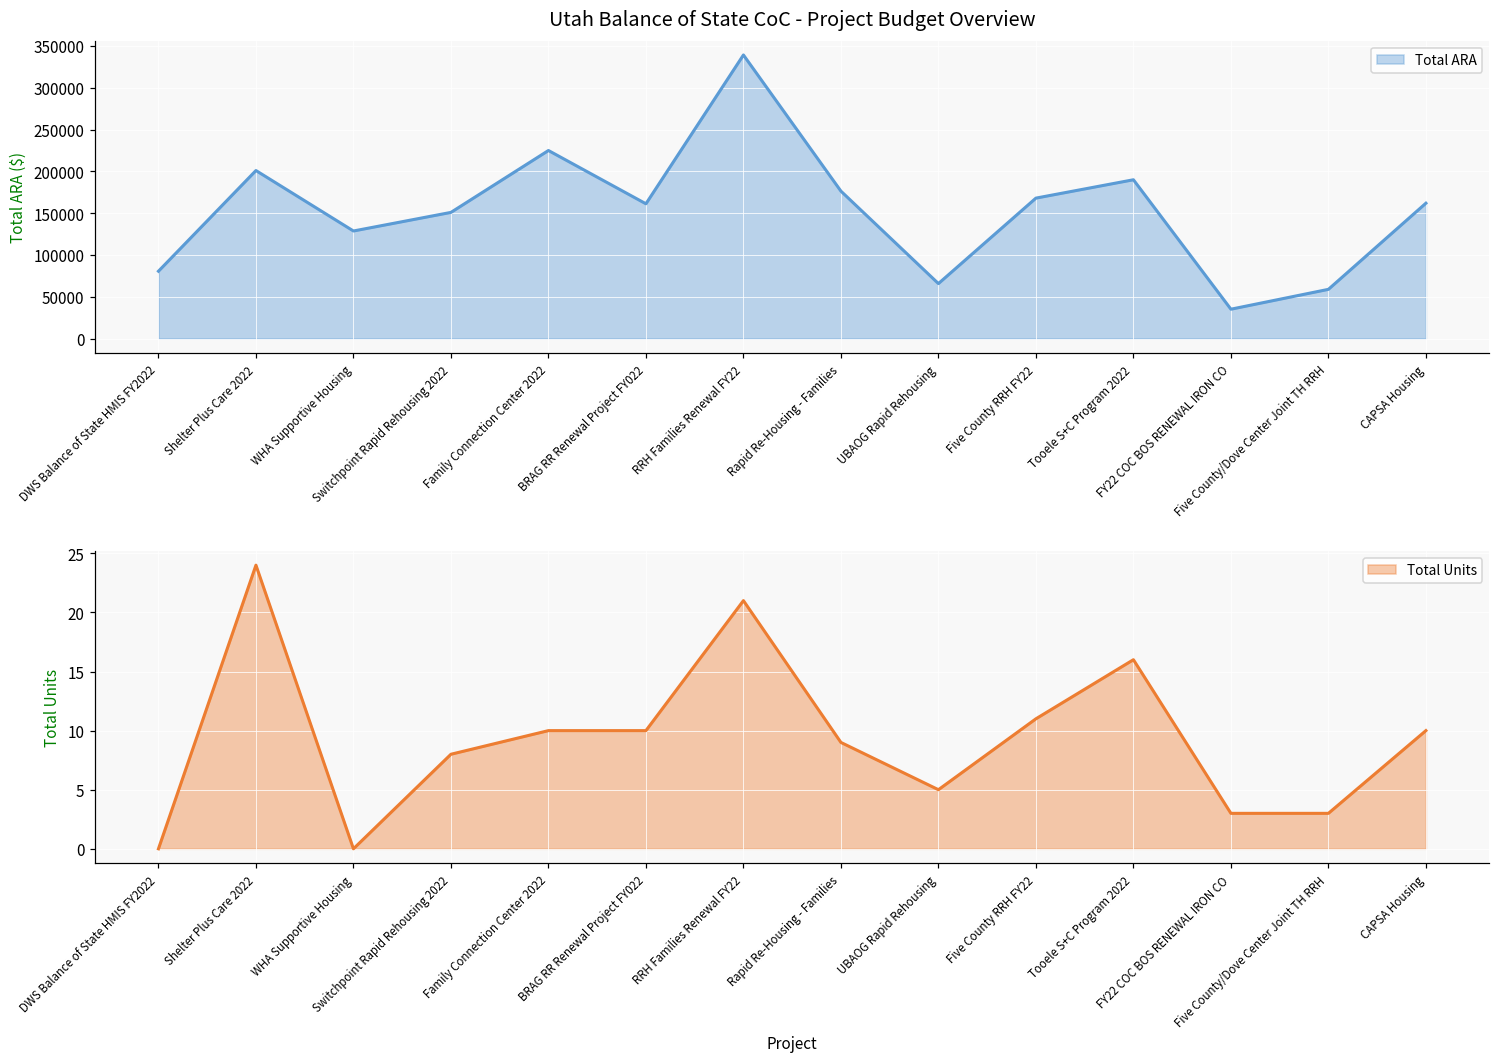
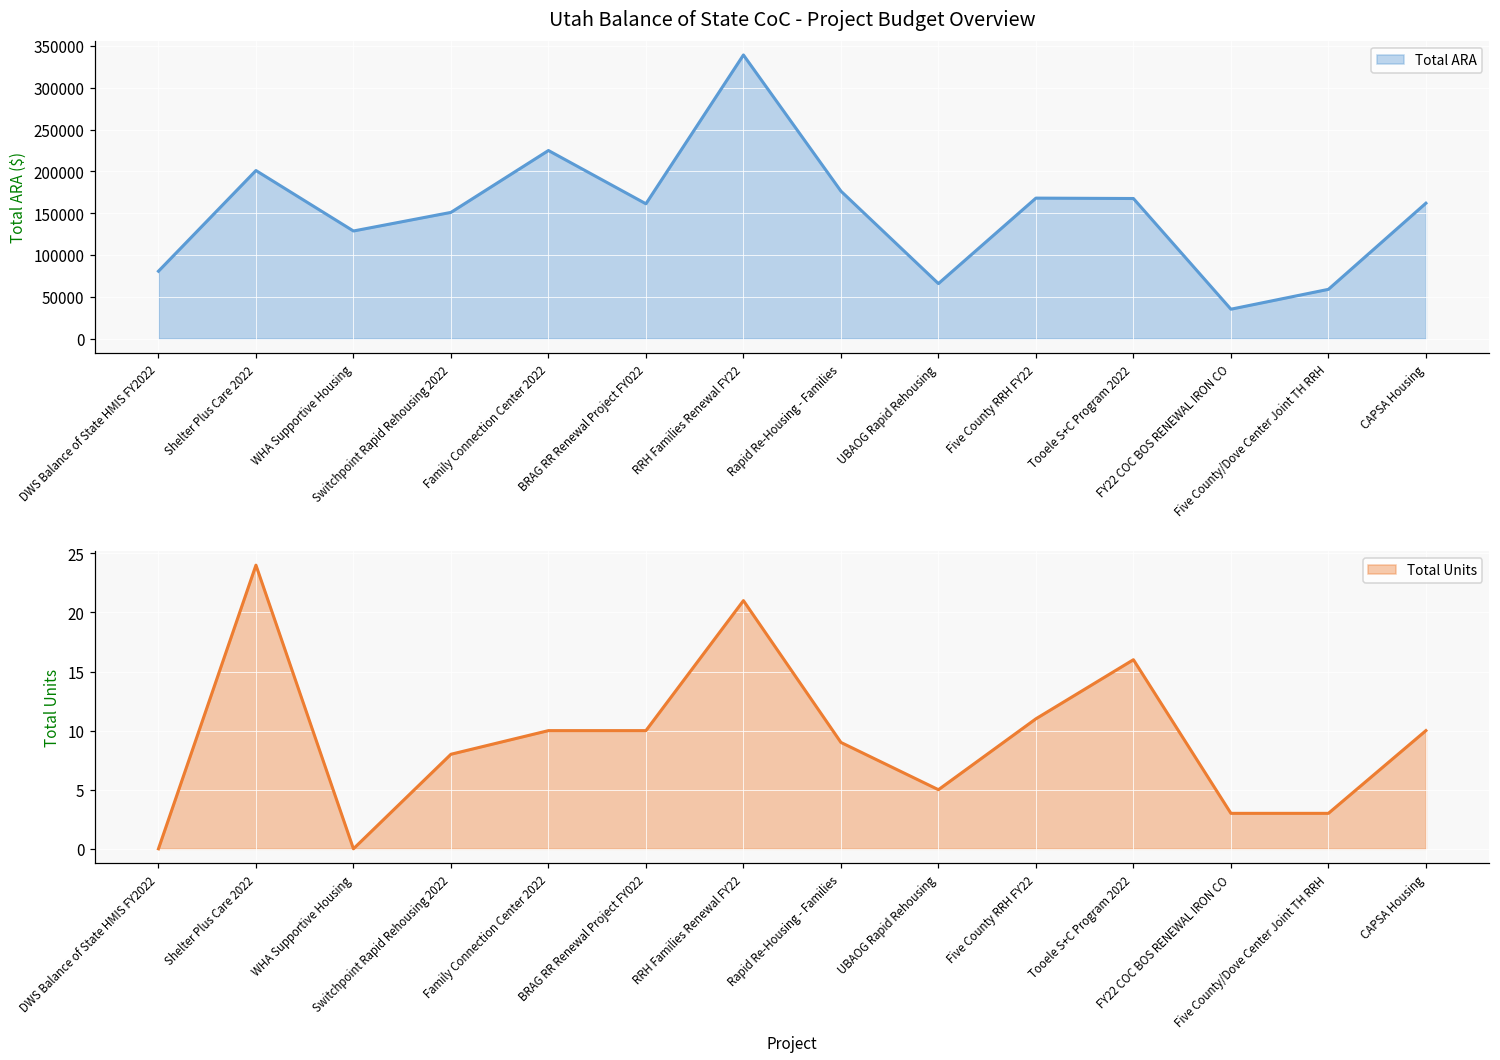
  {
    "Utah Balance of State CoC - Project Budget Overview": {
      "DWS Balance of State HMIS FY2022": 80000,
      "Shelter Plus Care 2022": 200000,
      "WHA Supportive Housing": 130000,
      "Switchpoint Rapid Rehousing 2022": 150000,
      "Family Connection Center 2022": 230000,
      "BRAG RR Renewal Project FY022": 160000,
      "RRH Families Renewal FY22": 340000,
      "Rapid Re-Housing - Families": 180000,
      "UBAOG Rapid Rehousing": 70000,
      "Five County RRH FY22": 170000,
-     "Tooele S+C Program 2022": 190000,
+     "Tooele S+C Program 2022": 170000,
      "FY22 COC BOS RENEWAL IRON CO": 40000,
      "Five County/Dove Center Joint TH RRH": 60000,
      "CAPSA Housing": 160000
    }
  }
